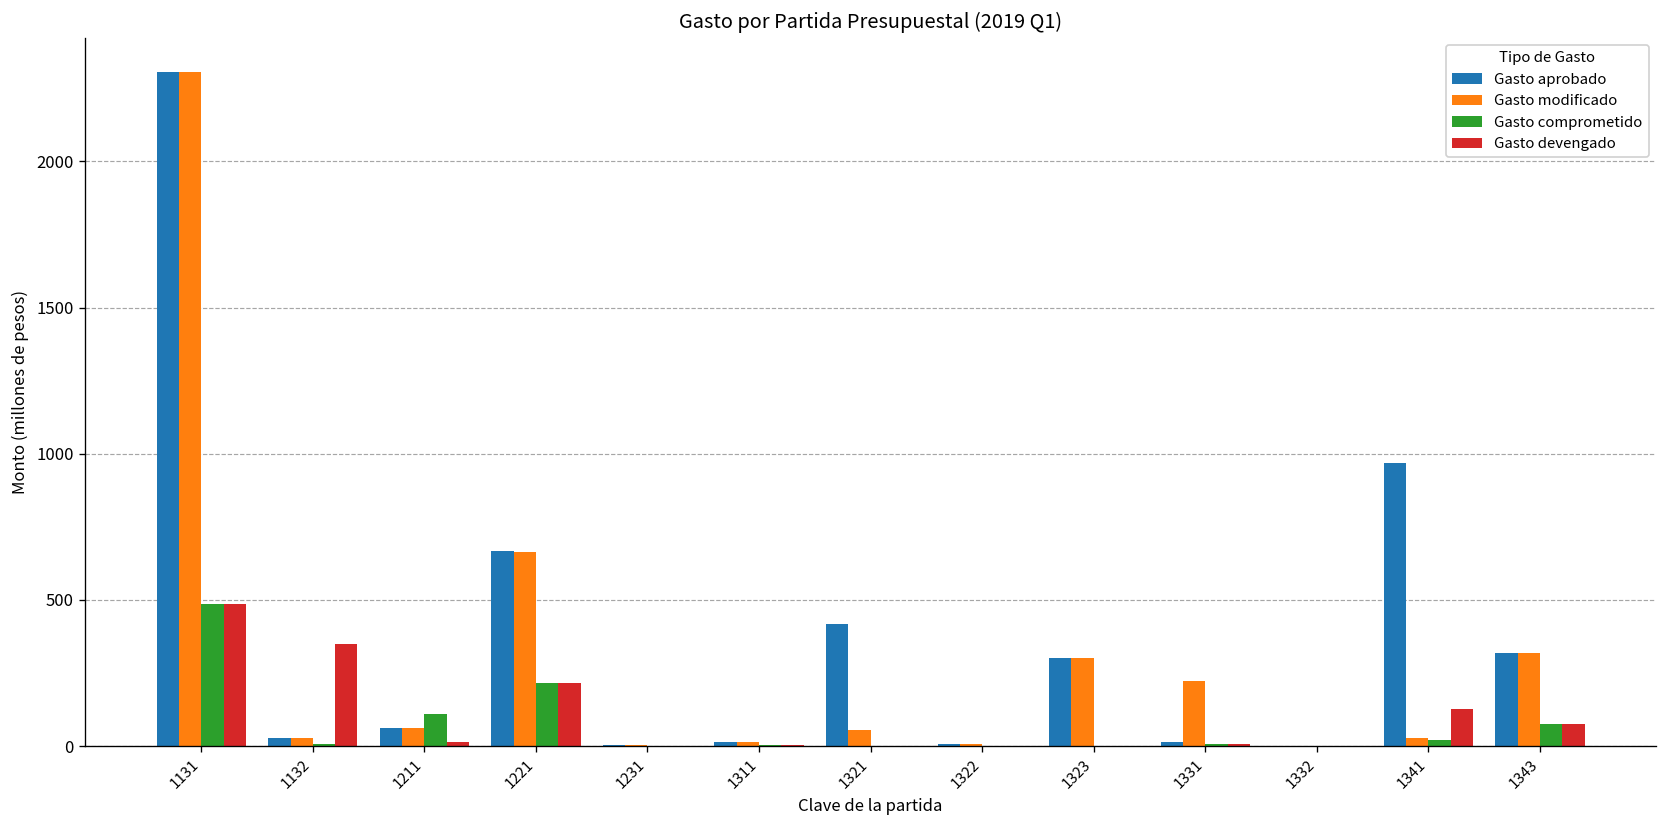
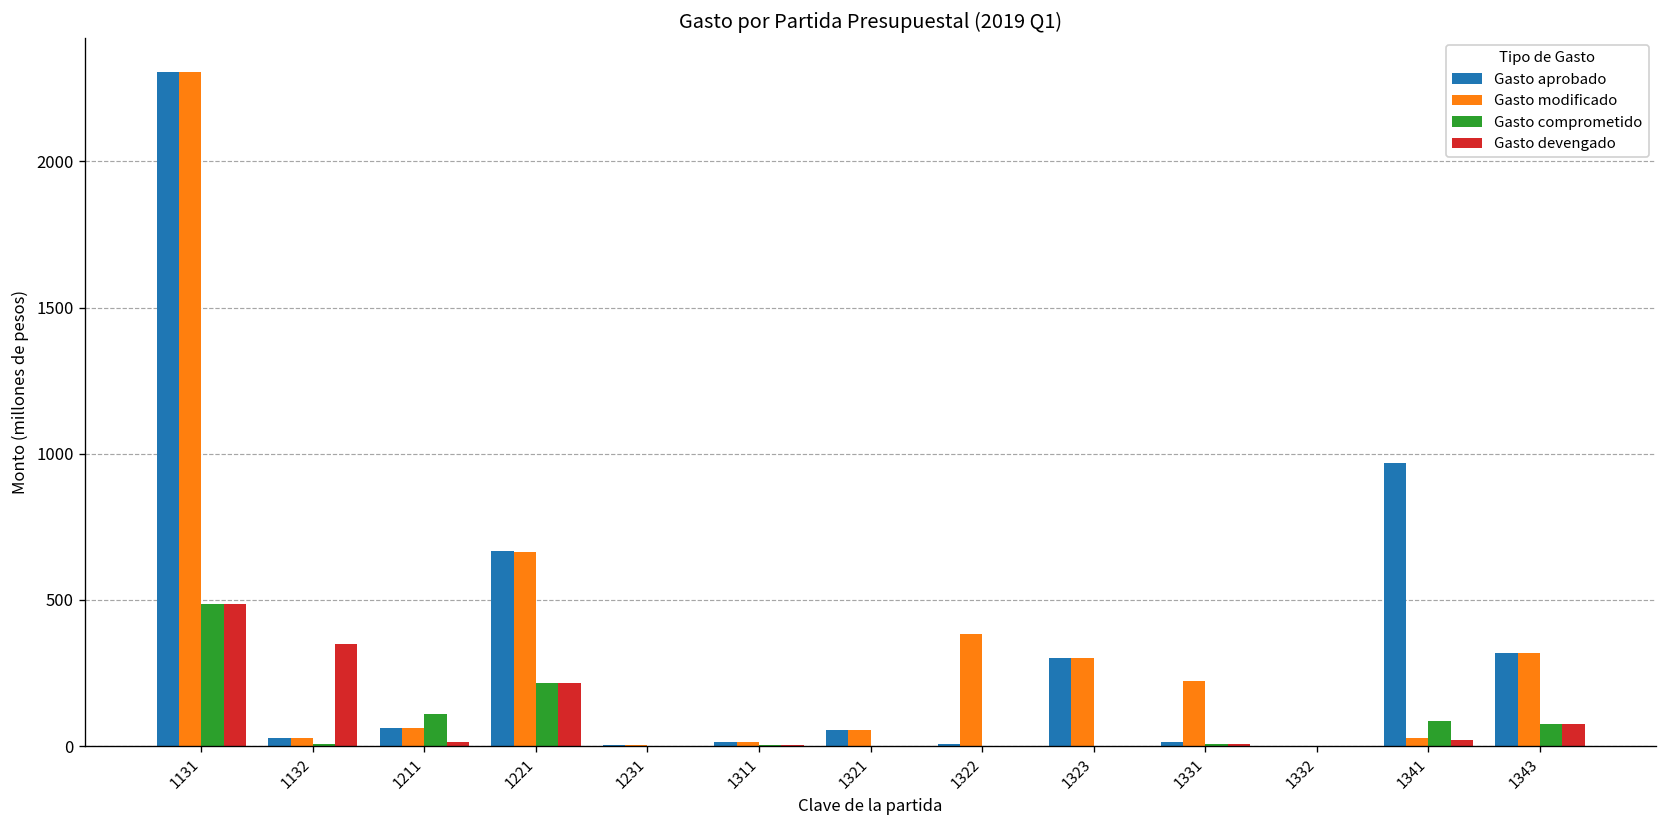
  {
    "Gasto aprobado": {
      "1131": 2310,
      "1132": 30,
      "1211": 60,
      "1221": 670,
      "1311": 10,
-     "1321": 420,
+     "1321": 60,
      "1323": 300,
      "1331": 20,
      "1341": 970,
      "1343": 320
    },
    "Gasto modificado": {
      "1131": 2310,
      "1132": 30,
      "1211": 60,
      "1221": 660,
      "1311": 10,
      "1321": 60,
-     "1322": 10,
+     "1322": 380,
      "1323": 300,
      "1331": 220,
      "1341": 30,
      "1343": 320
    },
    "Gasto comprometido": {
      "1131": 490,
      "1211": 110,
      "1221": 220,
-     "1341": 20,
+     "1341": 90,
      "1343": 80
    },
    "Gasto devengado": {
      "1131": 490,
      "1132": 350,
      "1211": 10,
      "1221": 220,
-     "1341": 130,
+     "1341": 20,
      "1343": 80
    }
  }
